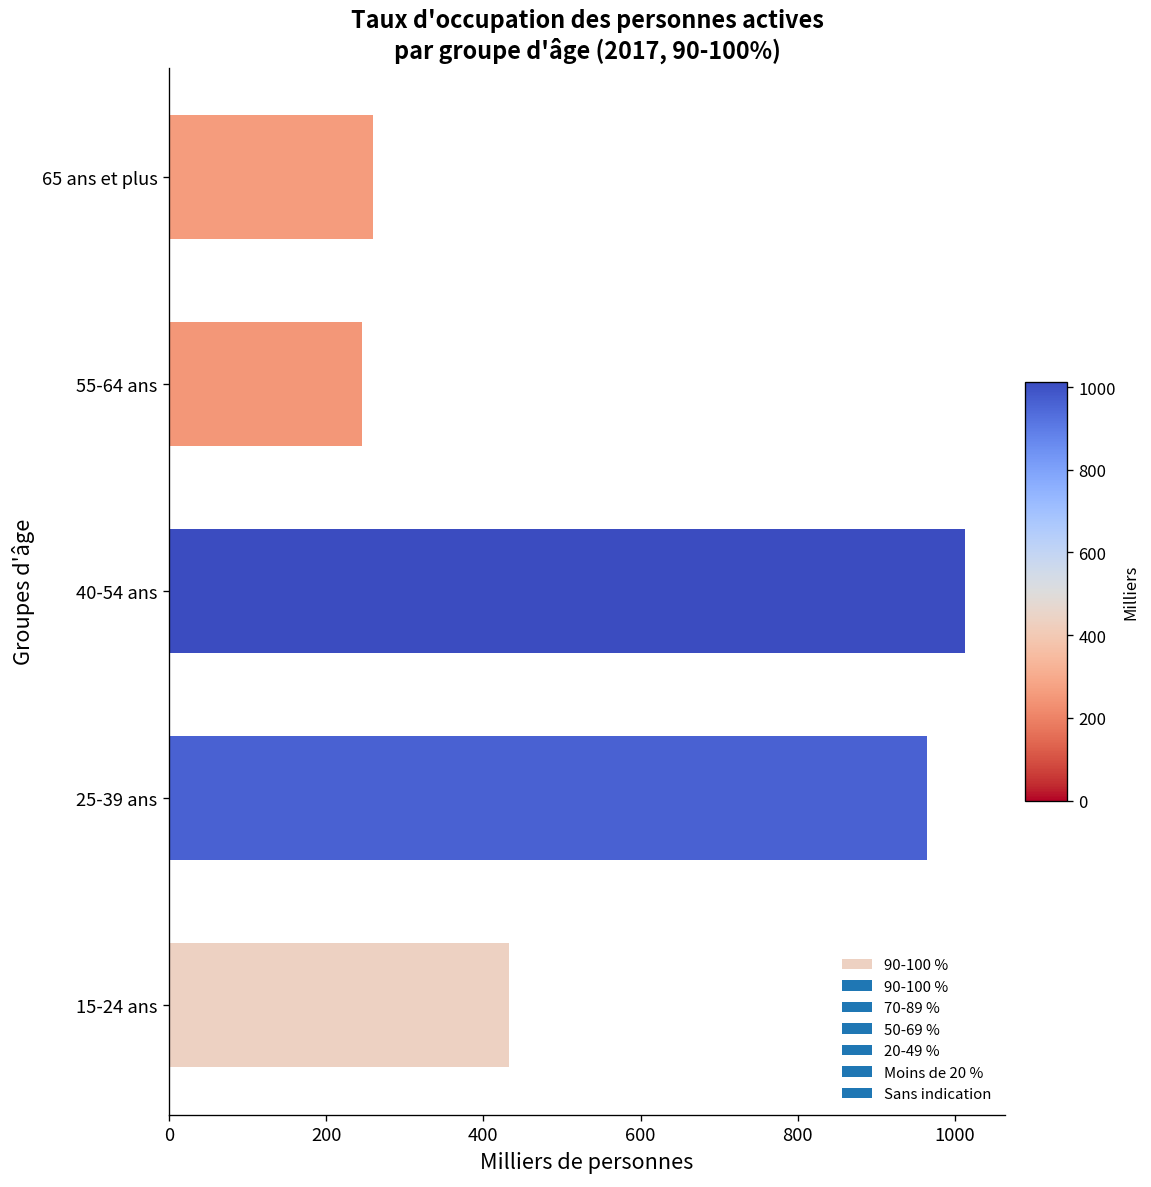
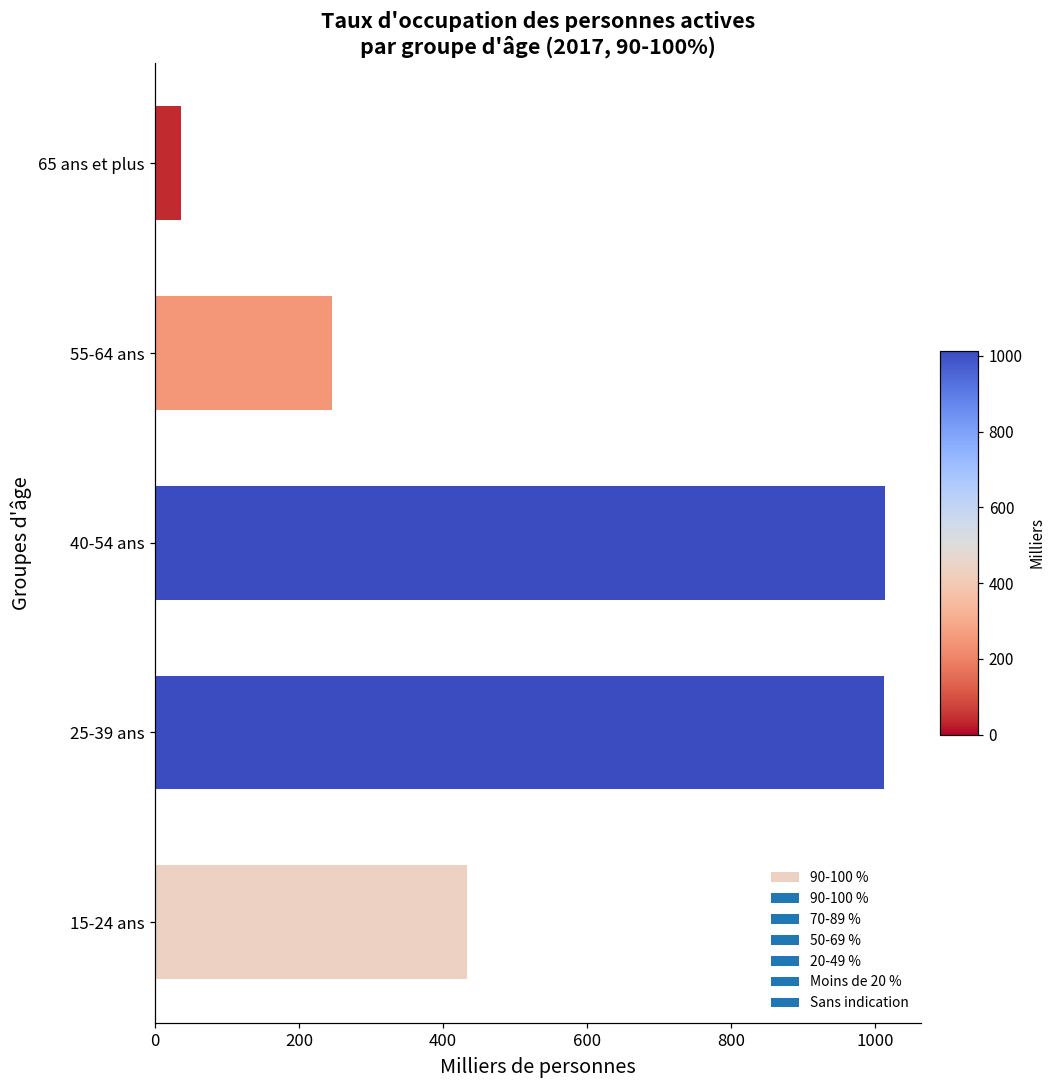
  {
-   "65 ans et plus": 260,
+   "65 ans et plus": 40,
    "55-64 ans": 250,
    "40-54 ans": 1010,
-   "25-39 ans": 970,
+   "25-39 ans": 1010,
    "15-24 ans": 430
  }
